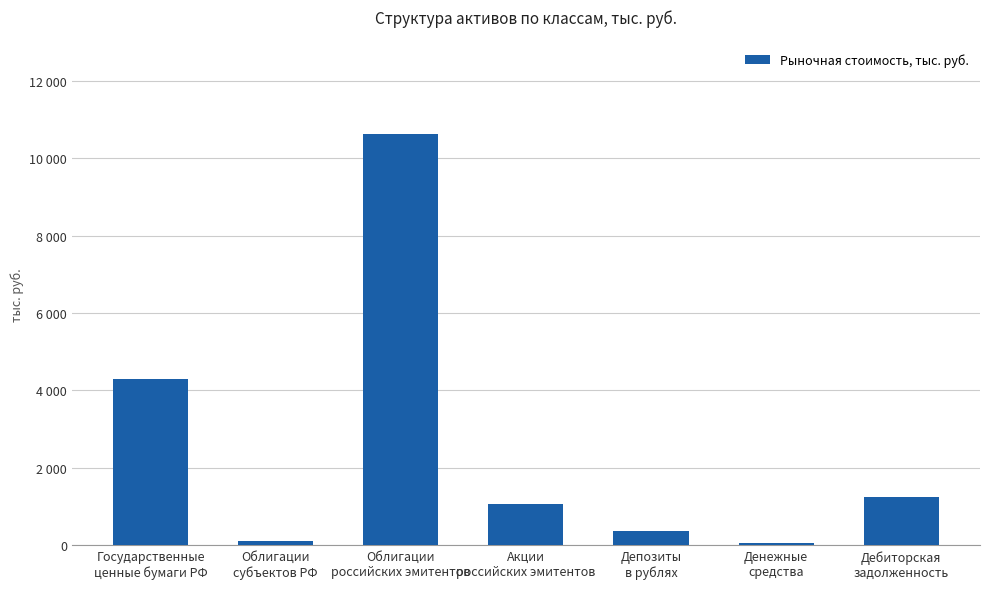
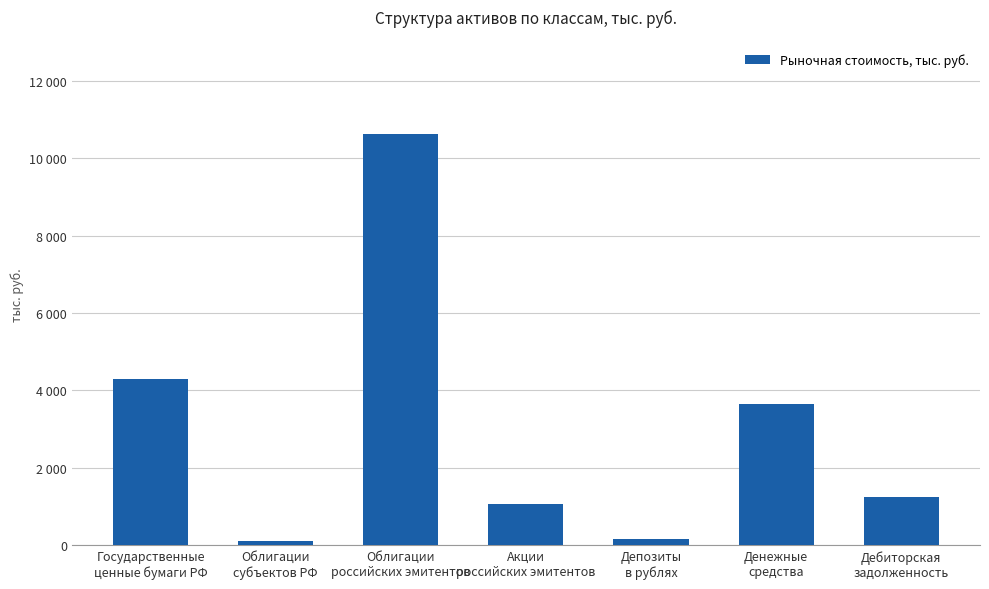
  {
    "Государственные ценные бумаги РФ": 4300,
    "Облигации субъектов РФ": 100,
    "Облигации российских эмитентов": 10600,
    "Акции российских эмитентов": 1100,
-   "Депозиты в рублях": 400,
-   "Денежные средства": 100,
+   "Депозиты в рублях": 200,
+   "Денежные средства": 3600,
    "Дебиторская задолженность": 1200
  }
